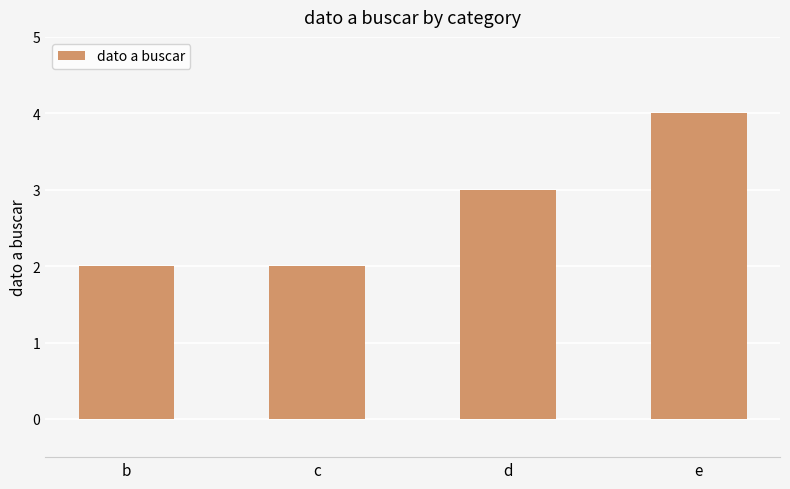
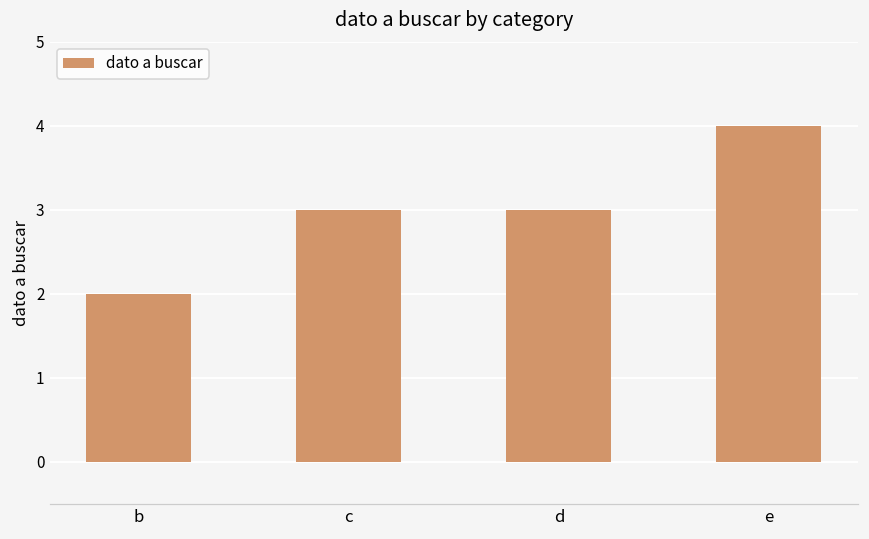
  {
    "b": 2,
-   "c": 2,
+   "c": 3,
    "d": 3,
    "e": 4
  }
